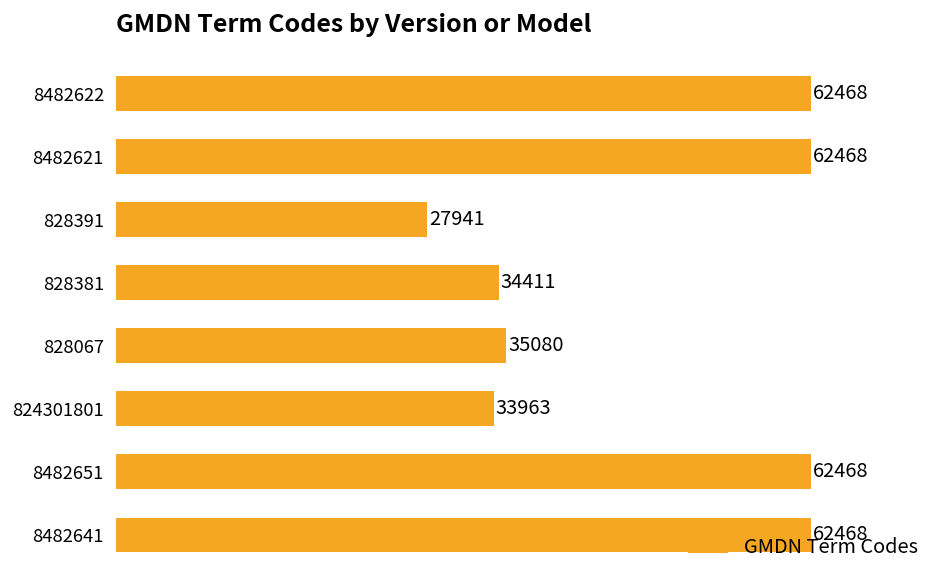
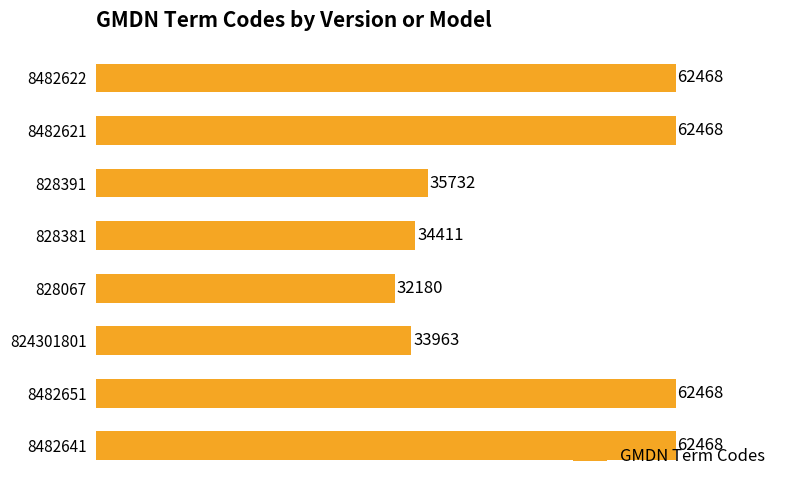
  {
    "8482622": 62468,
    "8482621": 62468,
-   "828391": 27941,
+   "828391": 35732,
    "828381": 34411,
-   "828067": 35080,
+   "828067": 32180,
    "824301801": 33963,
    "8482651": 62468,
    "8482641": 62468
  }
